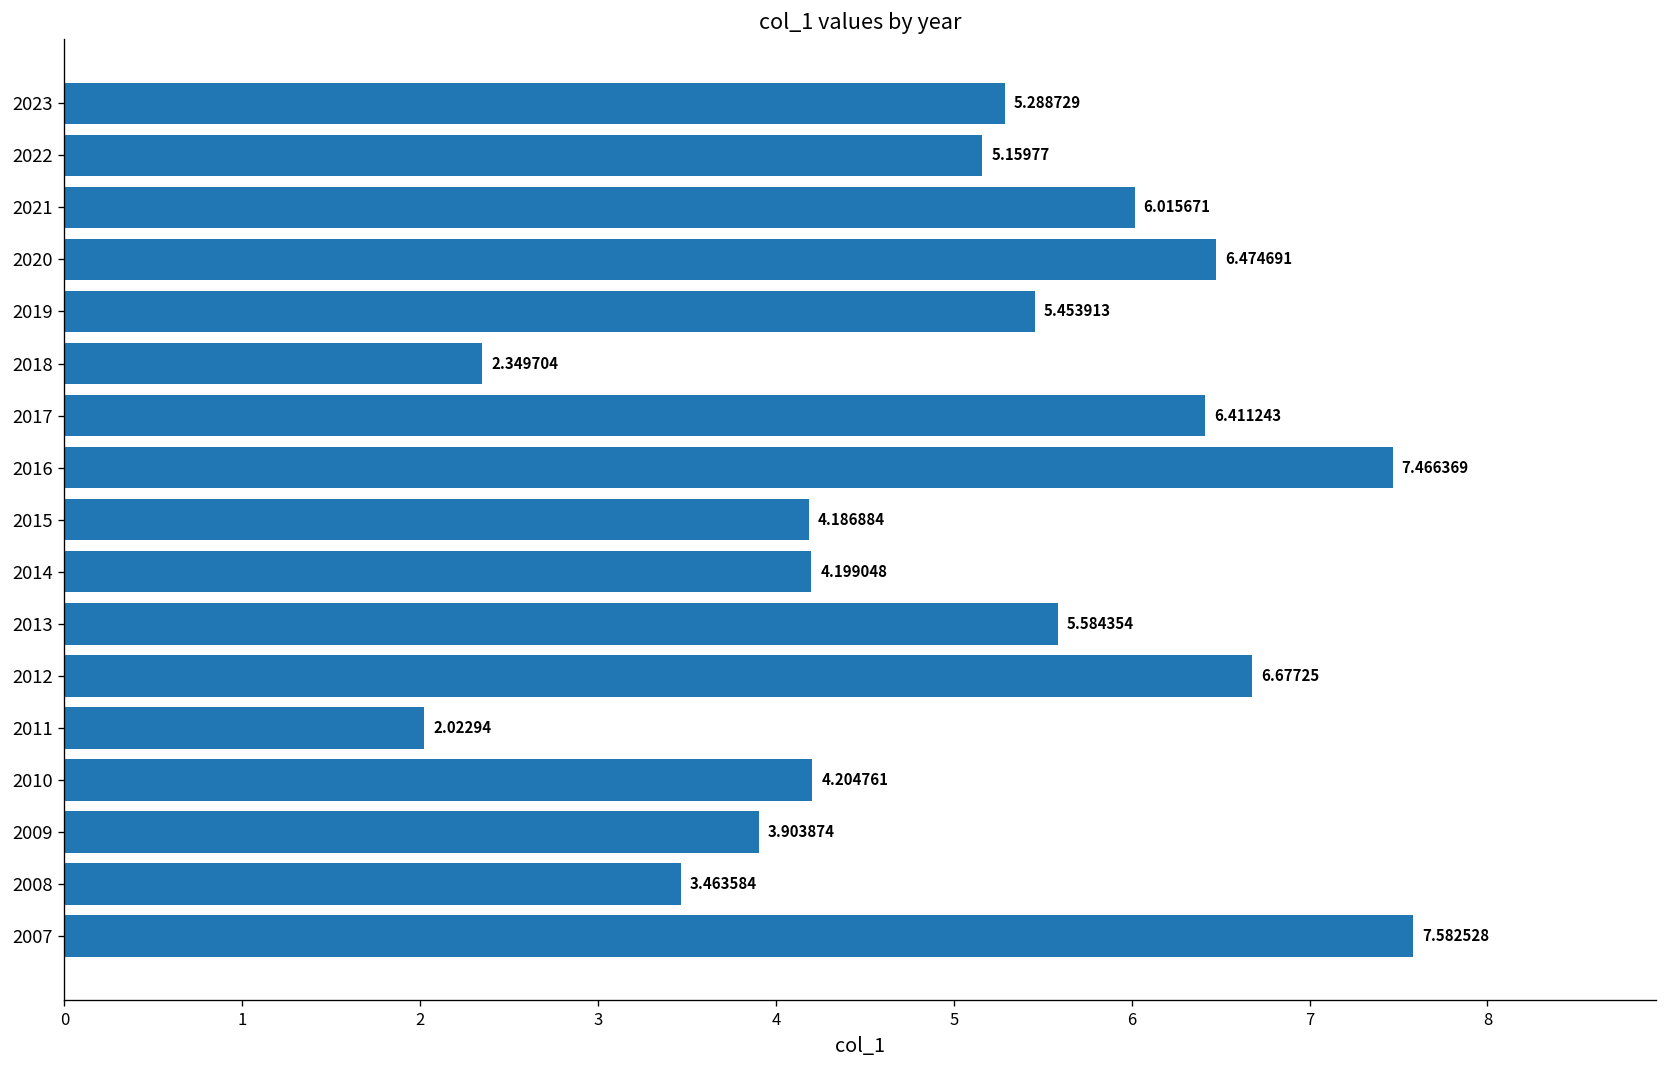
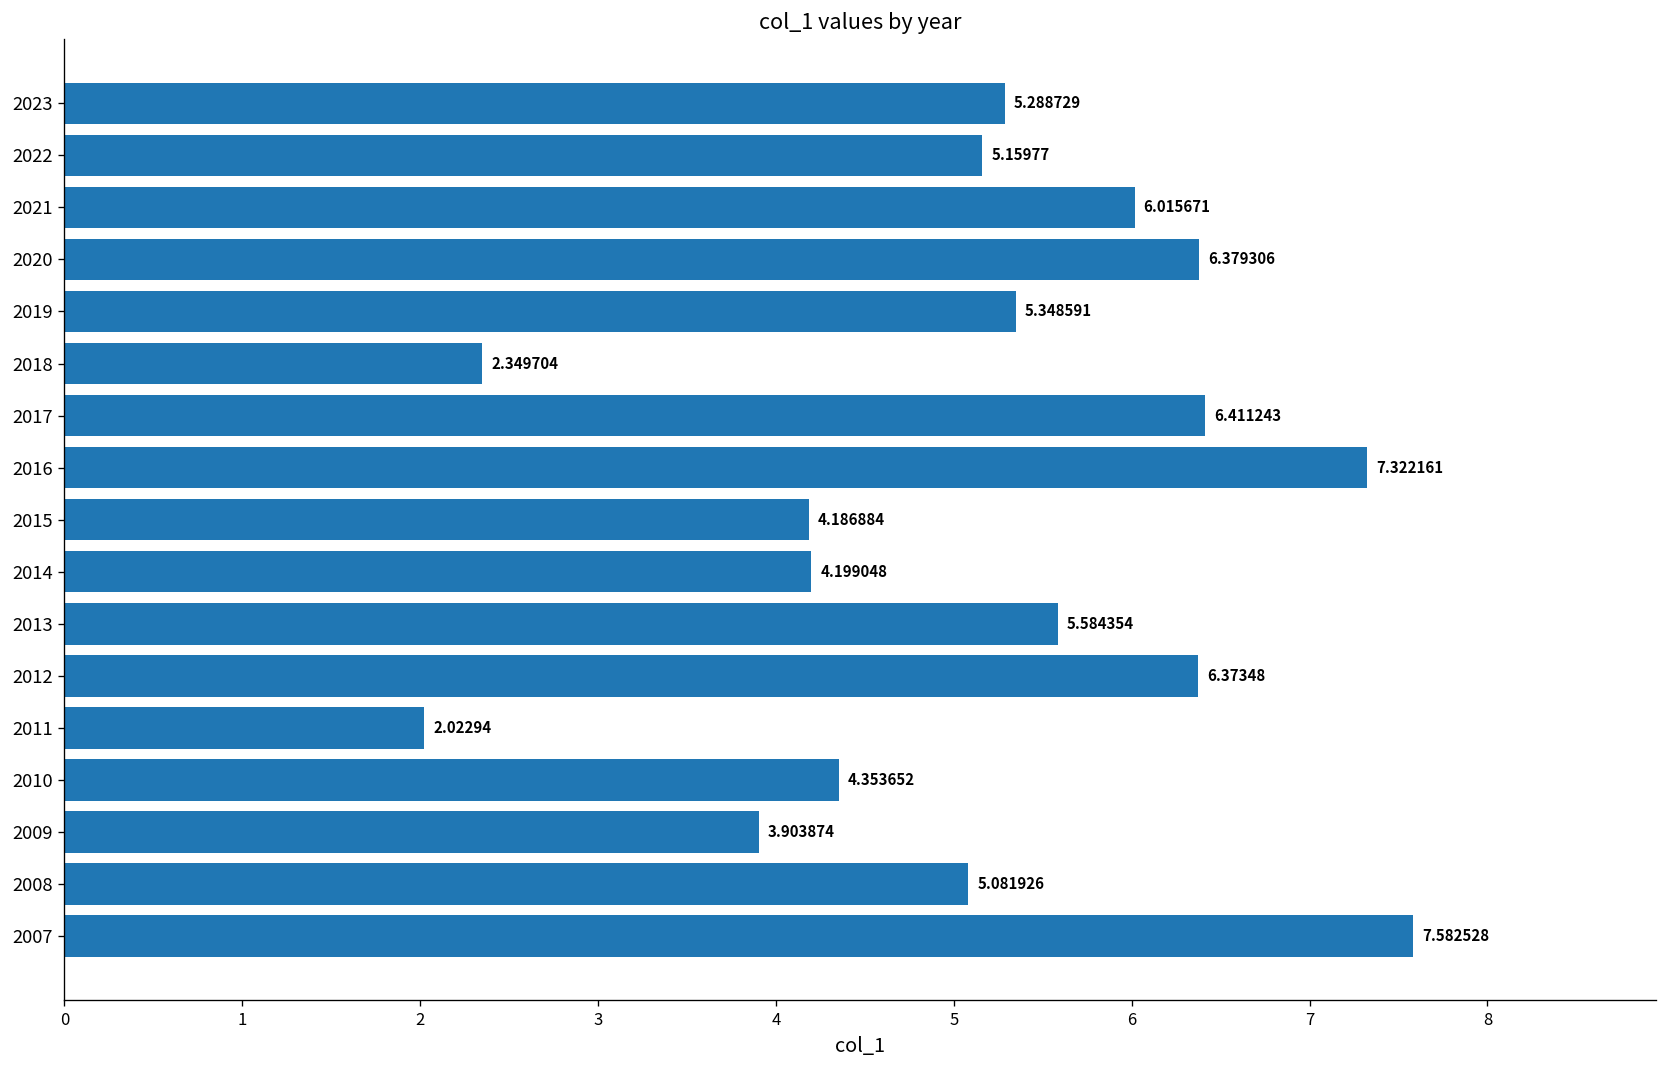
  {
    "2023": 5.288729,
    "2022": 5.15977,
    "2021": 6.015671,
-   "2020": 6.474691,
-   "2019": 5.453913,
+   "2020": 6.379306,
+   "2019": 5.348591,
    "2018": 2.349704,
    "2017": 6.411243,
-   "2016": 7.466369,
+   "2016": 7.322161,
    "2015": 4.186884,
    "2014": 4.199048,
    "2013": 5.584354,
-   "2012": 6.67725,
+   "2012": 6.37348,
    "2011": 2.02294,
-   "2010": 4.204761,
+   "2010": 4.353652,
    "2009": 3.903874,
-   "2008": 3.463584,
+   "2008": 5.081926,
    "2007": 7.582528
  }
